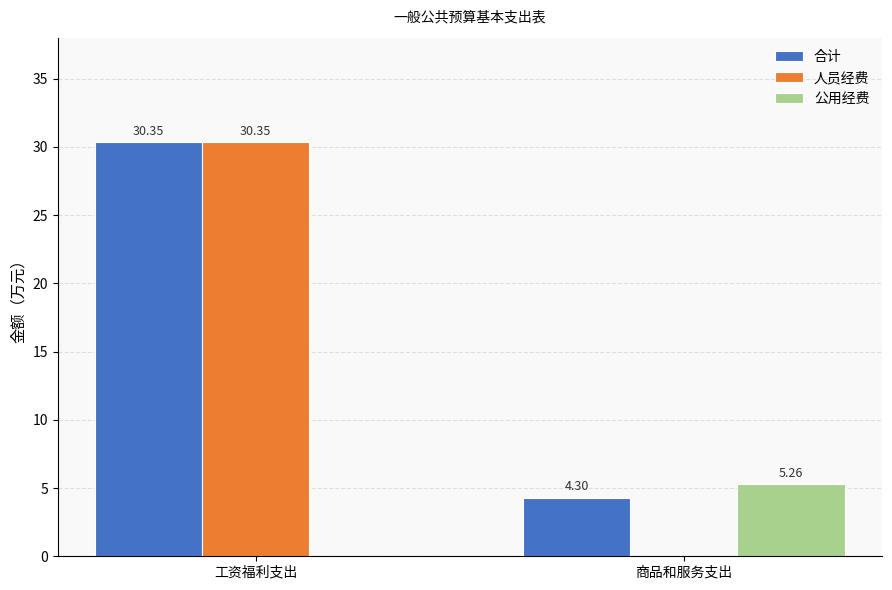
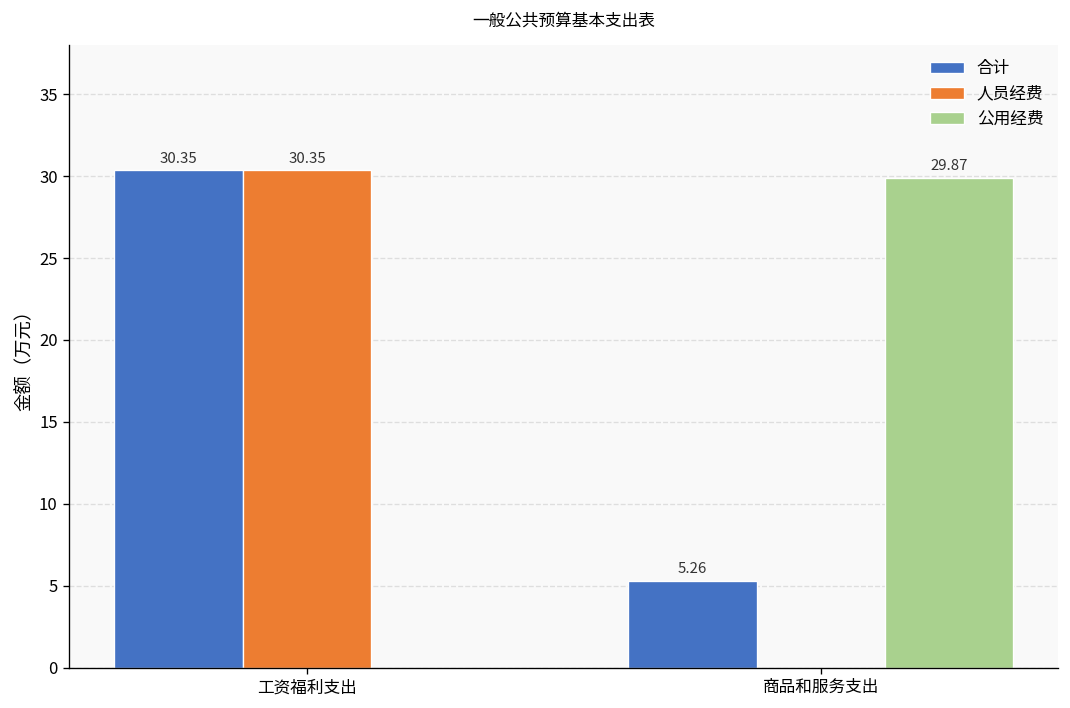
  {
    "合计": {
      "工资福利支出": 30.35,
-     "商品和服务支出": 4.30
+     "商品和服务支出": 5.26
    },
    "人员经费": {
      "工资福利支出": 30.35
    },
    "公用经费": {
-     "商品和服务支出": 5.26
+     "商品和服务支出": 29.87
    }
  }
